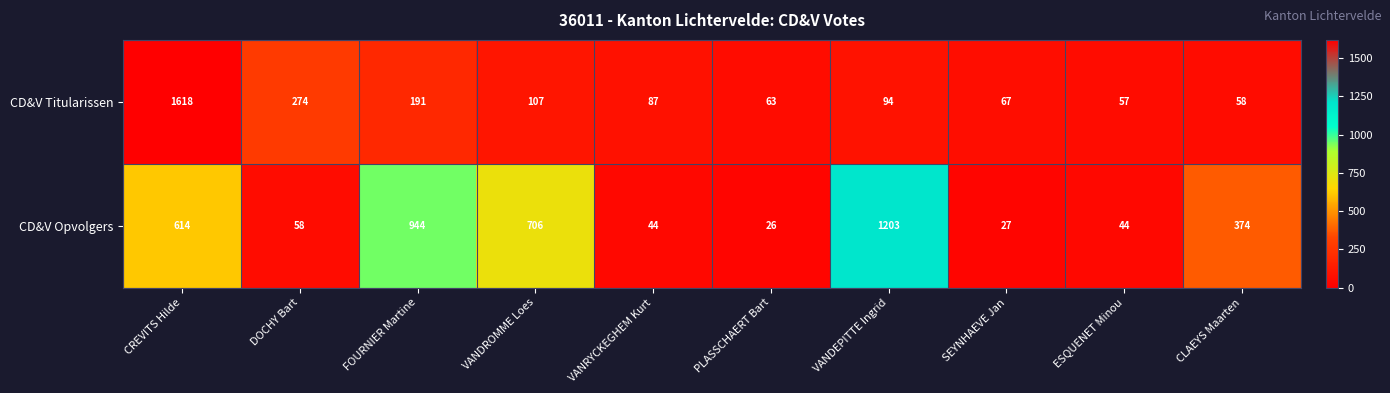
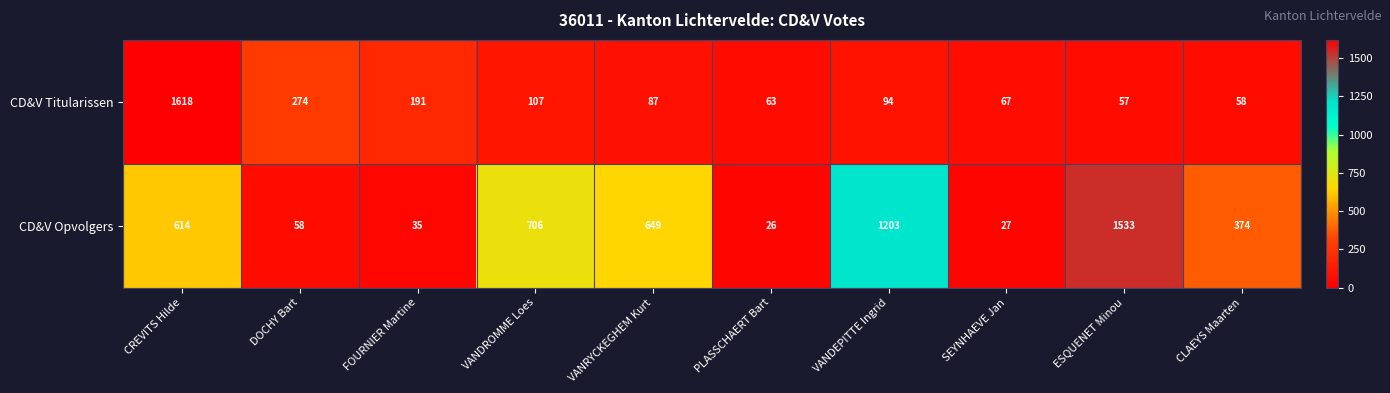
  {
    "CD&V Titularissen": {
      "CREVITS Hilde": 1618,
      "DOCHY Bart": 274,
      "FOURNIER Martine": 191,
      "VANDROMME Loes": 107,
      "VANRYCKEGHEM Kurt": 87,
      "PLASSCHAERT Bart": 63,
      "VANDEPITTE Ingrid": 94,
      "SEYNHAEVE Jan": 67,
      "ESQUENET Minou": 57,
      "CLAEYS Maarten": 58
    },
    "CD&V Opvolgers": {
      "CREVITS Hilde": 614,
      "DOCHY Bart": 58,
-     "FOURNIER Martine": 944,
+     "FOURNIER Martine": 35,
      "VANDROMME Loes": 706,
-     "VANRYCKEGHEM Kurt": 44,
+     "VANRYCKEGHEM Kurt": 649,
      "PLASSCHAERT Bart": 26,
      "VANDEPITTE Ingrid": 1203,
      "SEYNHAEVE Jan": 27,
-     "ESQUENET Minou": 44,
+     "ESQUENET Minou": 1533,
      "CLAEYS Maarten": 374
    }
  }
